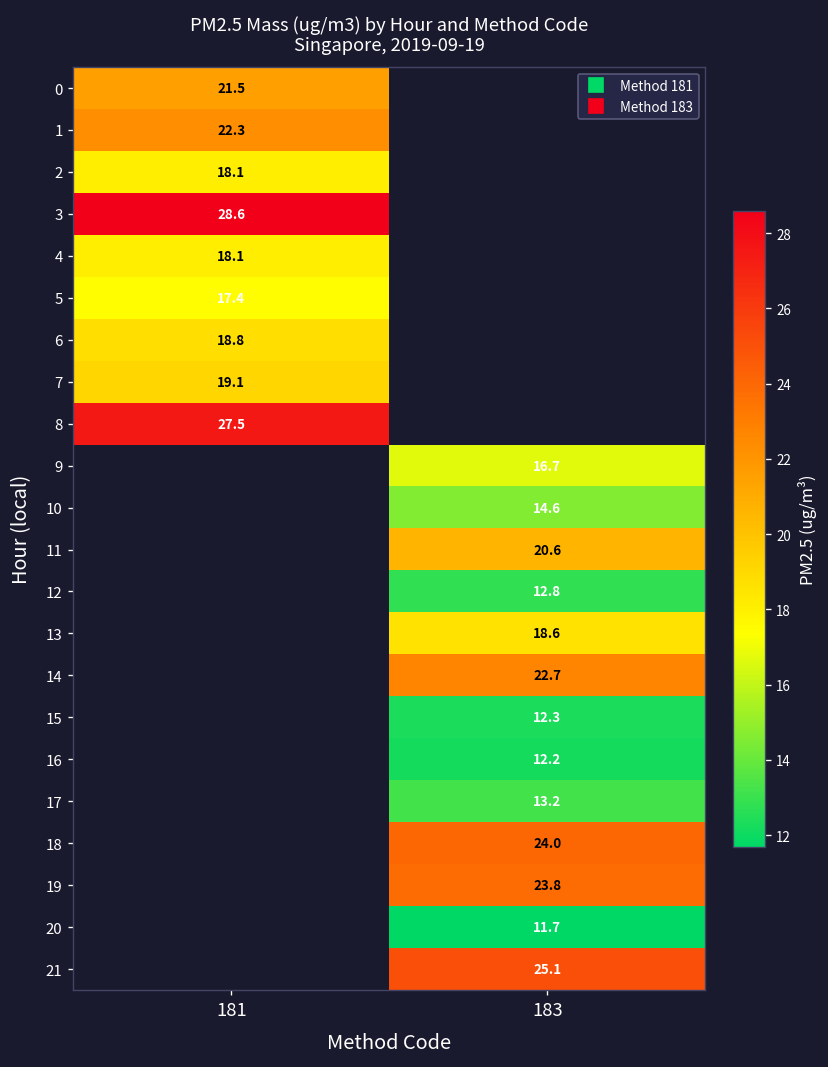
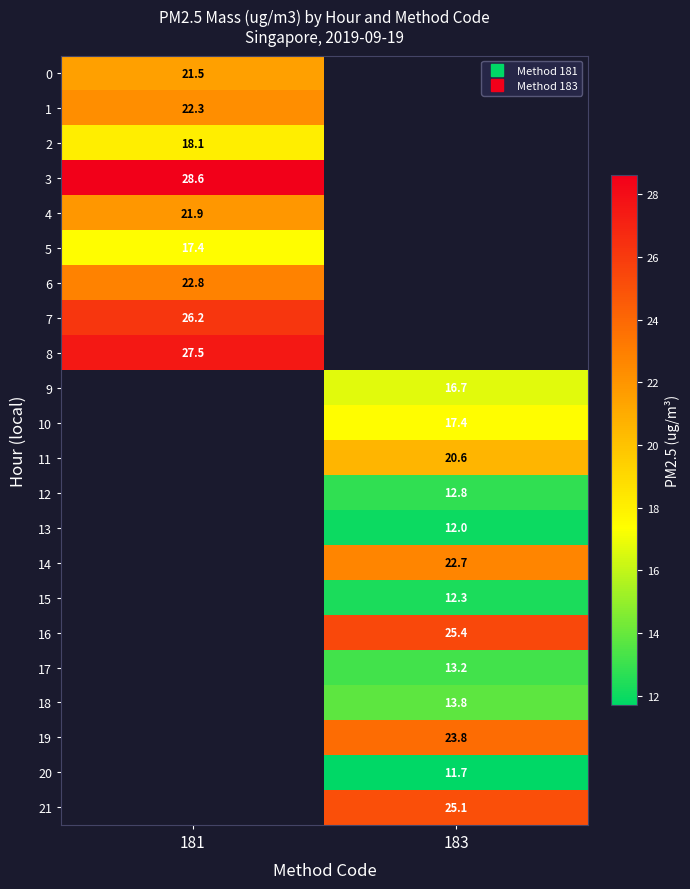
  {
    "0": {
      "181": 21.5
    },
    "1": {
      "181": 22.3
    },
    "2": {
      "181": 18.1
    },
    "3": {
      "181": 28.6
    },
    "4": {
-     "181": 18.1
+     "181": 21.9
    },
    "5": {
      "181": 17.4
    },
    "6": {
-     "181": 18.8
+     "181": 22.8
    },
    "7": {
-     "181": 19.1
+     "181": 26.2
    },
    "8": {
      "181": 27.5
    },
    "9": {
      "183": 16.7
    },
    "10": {
-     "183": 14.6
+     "183": 17.4
    },
    "11": {
      "183": 20.6
    },
    "12": {
      "183": 12.8
    },
    "13": {
-     "183": 18.6
+     "183": 12.0
    },
    "14": {
      "183": 22.7
    },
    "15": {
      "183": 12.3
    },
    "16": {
-     "183": 12.2
+     "183": 25.4
    },
    "17": {
      "183": 13.2
    },
    "18": {
-     "183": 24.0
+     "183": 13.8
    },
    "19": {
      "183": 23.8
    },
    "20": {
      "183": 11.7
    },
    "21": {
      "183": 25.1
    }
  }
